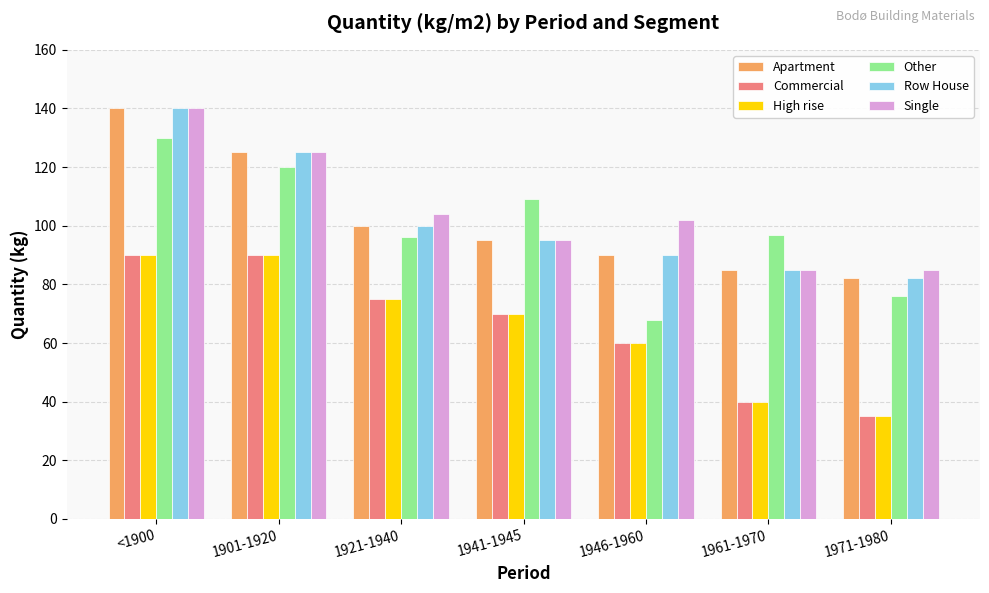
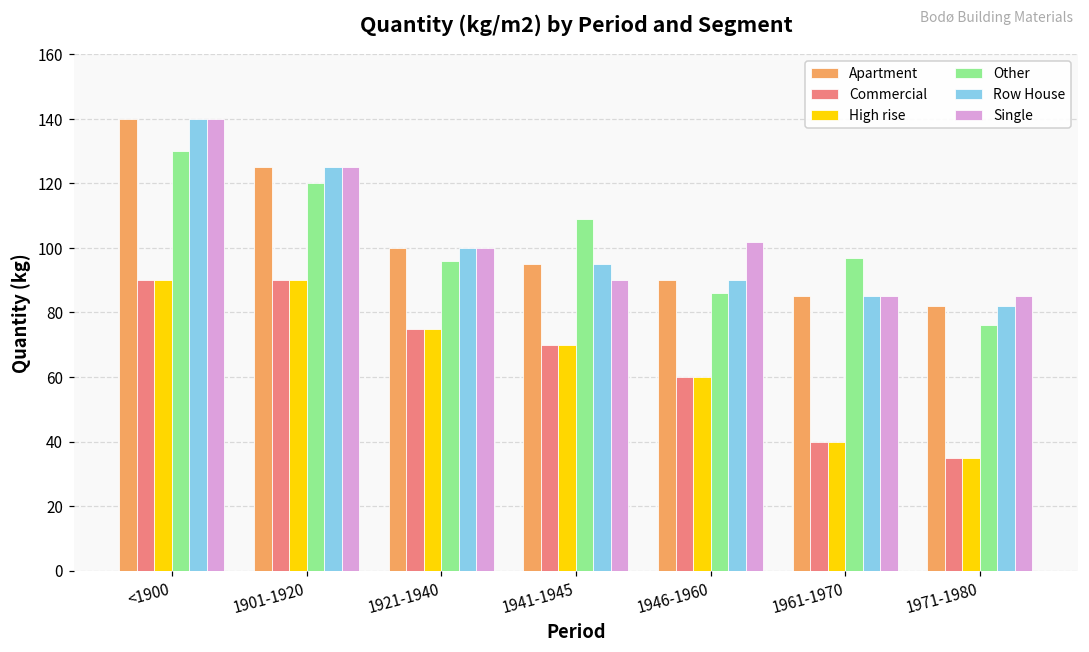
  {
    "High rise": {
      "<1900": 90,
      "1901-1920": 90,
      "1921-1940": 75,
      "1941-1945": 70,
      "1946-1960": 60,
      "1961-1970": 40,
      "1971-1980": 35
    },
    "Other": {
      "<1900": 130,
      "1901-1920": 120,
      "1921-1940": 96,
      "1941-1945": 109,
-     "1946-1960": 68,
+     "1946-1960": 86,
      "1961-1970": 97,
      "1971-1980": 76
    },
    "Row House": {
      "<1900": 140,
      "1901-1920": 125,
      "1921-1940": 100,
      "1941-1945": 95,
      "1946-1960": 90,
      "1961-1970": 85,
      "1971-1980": 82
    },
    "Single": {
      "<1900": 140,
      "1901-1920": 125,
-     "1921-1940": 104,
-     "1941-1945": 95,
+     "1921-1940": 100,
+     "1941-1945": 90,
      "1946-1960": 102,
      "1961-1970": 85,
      "1971-1980": 85
    }
  }
